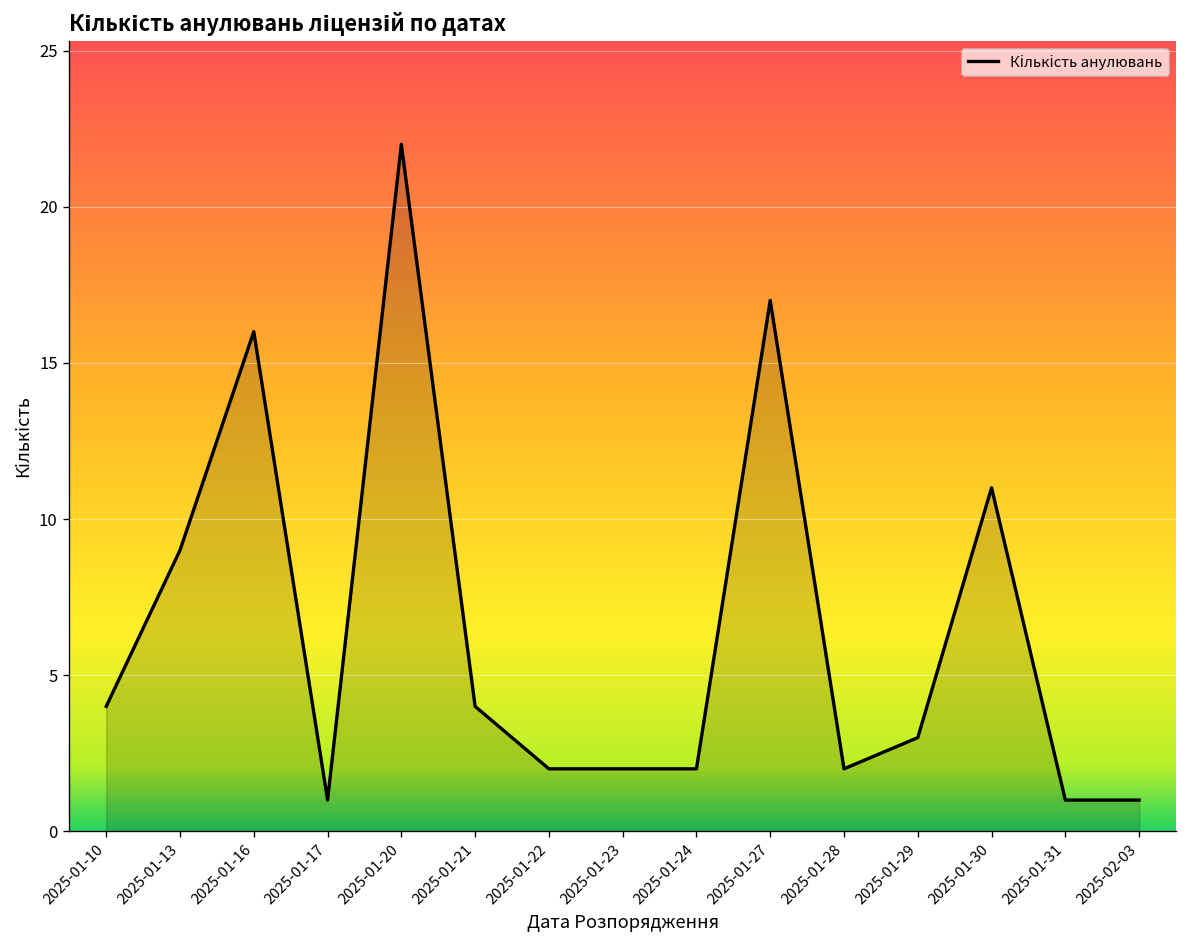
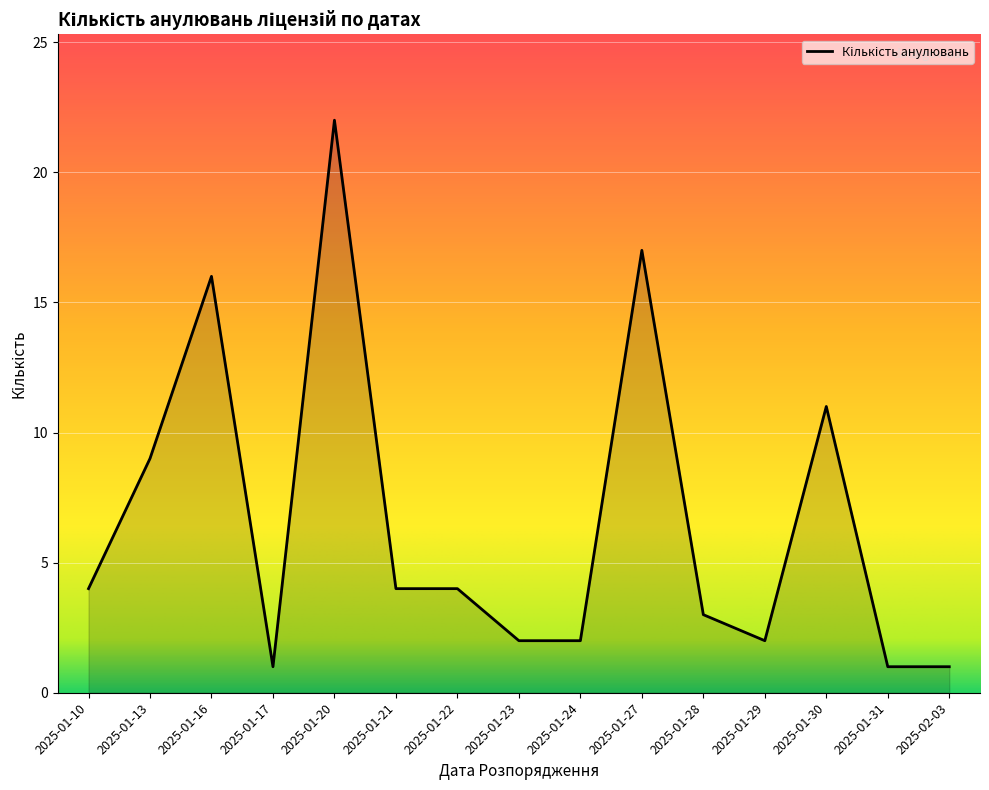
  {
    "2025-01-10": 4,
    "2025-01-13": 9,
    "2025-01-16": 16,
    "2025-01-17": 1,
    "2025-01-20": 22,
    "2025-01-21": 4,
-   "2025-01-22": 2,
+   "2025-01-22": 4,
    "2025-01-23": 2,
    "2025-01-24": 2,
    "2025-01-27": 17,
-   "2025-01-28": 2,
-   "2025-01-29": 3,
+   "2025-01-28": 3,
+   "2025-01-29": 2,
    "2025-01-30": 11,
    "2025-01-31": 1,
    "2025-02-03": 1
  }
